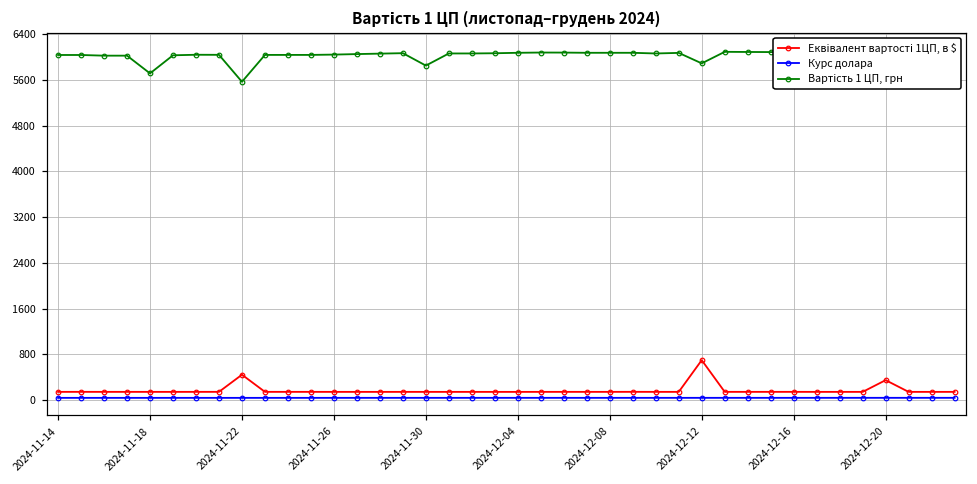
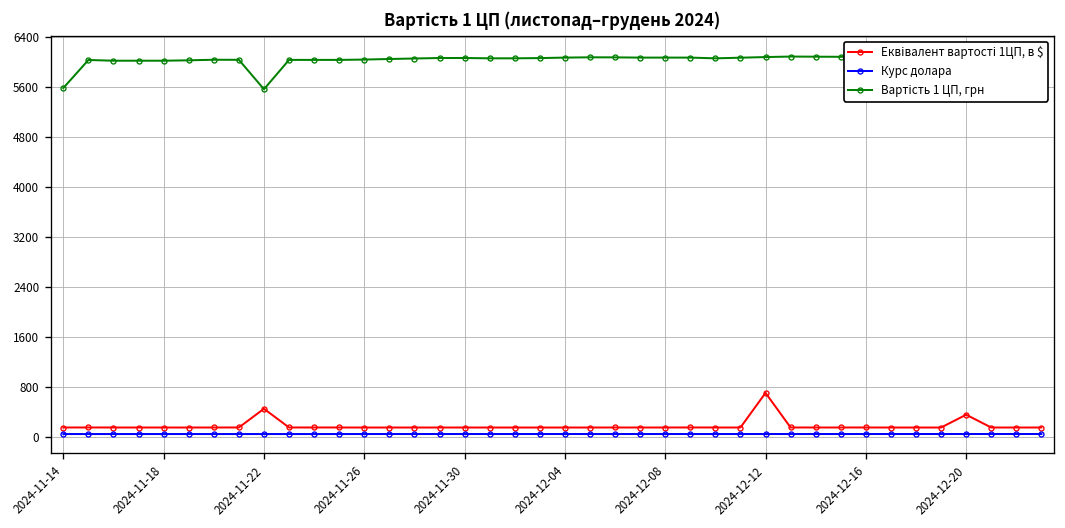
  {
    "Еквівалент вартості 1ЦП, в $": {
      "2024-11-14": 100,
      "2024-11-18": 100,
      "2024-11-22": 400,
      "2024-11-26": 100,
      "2024-11-30": 100,
      "2024-12-04": 100,
      "2024-12-08": 100,
      "2024-12-12": 700,
      "2024-12-16": 100,
      "2024-12-20": 400
    },
    "Курс долара": {
      "2024-11-14": 0,
      "2024-11-18": 0,
      "2024-11-22": 0,
      "2024-11-26": 0,
      "2024-11-30": 0,
      "2024-12-04": 0,
      "2024-12-08": 0,
      "2024-12-12": 0,
      "2024-12-16": 0,
      "2024-12-20": 0
    },
    "Вартість 1 ЦП, грн": {
-     "2024-11-14": 6000,
-     "2024-11-18": 5700,
+     "2024-11-14": 5600,
+     "2024-11-18": 6000,
      "2024-11-22": 5600,
      "2024-11-26": 6000,
-     "2024-11-30": 5800,
+     "2024-11-30": 6100,
      "2024-12-04": 6100,
      "2024-12-08": 6100,
-     "2024-12-12": 5900
+     "2024-12-12": 6100
    }
  }
